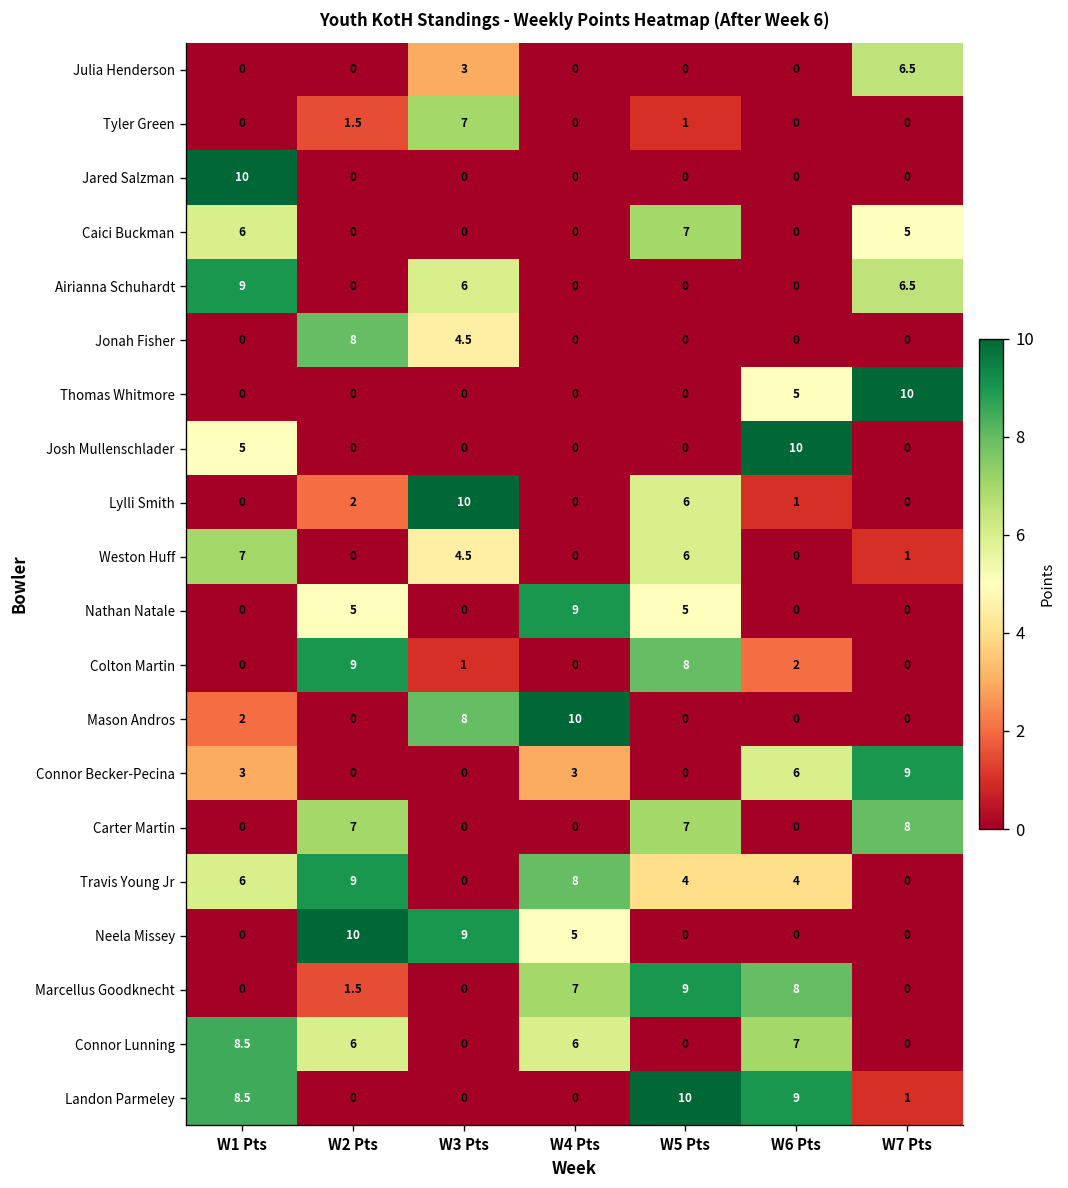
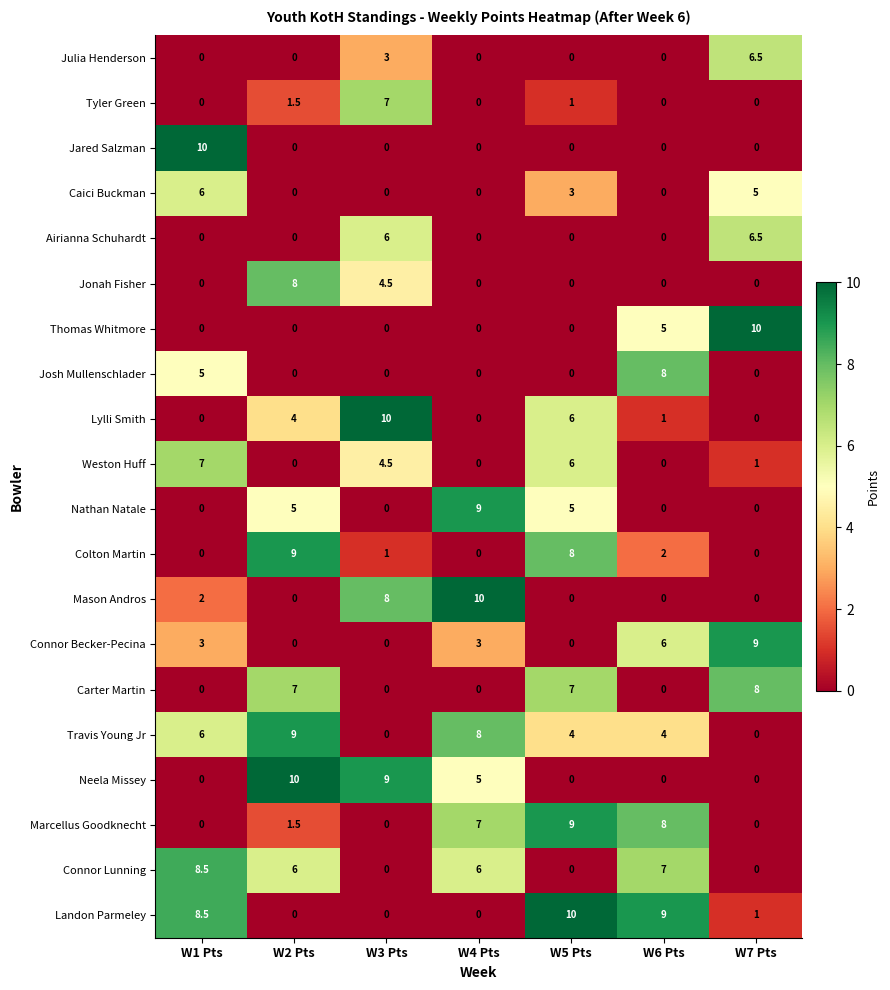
  {
    "Julia Henderson": {
      "W1 Pts": 0,
      "W2 Pts": 0,
      "W3 Pts": 3,
      "W4 Pts": 0,
      "W5 Pts": 0,
      "W6 Pts": 0,
      "W7 Pts": 6.5
    },
    "Tyler Green": {
      "W1 Pts": 0,
      "W2 Pts": 1.5,
      "W3 Pts": 7,
      "W4 Pts": 0,
      "W5 Pts": 1,
      "W6 Pts": 0,
      "W7 Pts": 0
    },
    "Jared Salzman": {
      "W1 Pts": 10,
      "W2 Pts": 0,
      "W3 Pts": 0,
      "W4 Pts": 0,
      "W5 Pts": 0,
      "W6 Pts": 0,
      "W7 Pts": 0
    },
    "Caici Buckman": {
      "W1 Pts": 6,
      "W2 Pts": 0,
      "W3 Pts": 0,
      "W4 Pts": 0,
-     "W5 Pts": 7,
+     "W5 Pts": 3,
      "W6 Pts": 0,
      "W7 Pts": 5
    },
    "Airianna Schuhardt": {
-     "W1 Pts": 9,
+     "W1 Pts": 0,
      "W2 Pts": 0,
      "W3 Pts": 6,
      "W4 Pts": 0,
      "W5 Pts": 0,
      "W6 Pts": 0,
      "W7 Pts": 6.5
    },
    "Jonah Fisher": {
      "W1 Pts": 0,
      "W2 Pts": 8,
      "W3 Pts": 4.5,
      "W4 Pts": 0,
      "W5 Pts": 0,
      "W6 Pts": 0,
      "W7 Pts": 0
    },
    "Thomas Whitmore": {
      "W1 Pts": 0,
      "W2 Pts": 0,
      "W3 Pts": 0,
      "W4 Pts": 0,
      "W5 Pts": 0,
      "W6 Pts": 5,
      "W7 Pts": 10
    },
    "Josh Mullenschlader": {
      "W1 Pts": 5,
      "W2 Pts": 0,
      "W3 Pts": 0,
      "W4 Pts": 0,
      "W5 Pts": 0,
-     "W6 Pts": 10,
+     "W6 Pts": 8,
      "W7 Pts": 0
    },
    "Lylli Smith": {
      "W1 Pts": 0,
-     "W2 Pts": 2,
+     "W2 Pts": 4,
      "W3 Pts": 10,
      "W4 Pts": 0,
      "W5 Pts": 6,
      "W6 Pts": 1,
      "W7 Pts": 0
    },
    "Weston Huff": {
      "W1 Pts": 7,
      "W2 Pts": 0,
      "W3 Pts": 4.5,
      "W4 Pts": 0,
      "W5 Pts": 6,
      "W6 Pts": 0,
      "W7 Pts": 1
    },
    "Nathan Natale": {
      "W1 Pts": 0,
      "W2 Pts": 5,
      "W3 Pts": 0,
      "W4 Pts": 9,
      "W5 Pts": 5,
      "W6 Pts": 0,
      "W7 Pts": 0
    },
    "Colton Martin": {
      "W1 Pts": 0,
      "W2 Pts": 9,
      "W3 Pts": 1,
      "W4 Pts": 0,
      "W5 Pts": 8,
      "W6 Pts": 2,
      "W7 Pts": 0
    },
    "Mason Andros": {
      "W1 Pts": 2,
      "W2 Pts": 0,
      "W3 Pts": 8,
      "W4 Pts": 10,
      "W5 Pts": 0,
      "W6 Pts": 0,
      "W7 Pts": 0
    },
    "Connor Becker-Pecina": {
      "W1 Pts": 3,
      "W2 Pts": 0,
      "W3 Pts": 0,
      "W4 Pts": 3,
      "W5 Pts": 0,
      "W6 Pts": 6,
      "W7 Pts": 9
    },
    "Carter Martin": {
      "W1 Pts": 0,
      "W2 Pts": 7,
      "W3 Pts": 0,
      "W4 Pts": 0,
      "W5 Pts": 7,
      "W6 Pts": 0,
      "W7 Pts": 8
    },
    "Travis Young Jr": {
      "W1 Pts": 6,
      "W2 Pts": 9,
      "W3 Pts": 0,
      "W4 Pts": 8,
      "W5 Pts": 4,
      "W6 Pts": 4,
      "W7 Pts": 0
    },
    "Neela Missey": {
      "W1 Pts": 0,
      "W2 Pts": 10,
      "W3 Pts": 9,
      "W4 Pts": 5,
      "W5 Pts": 0,
      "W6 Pts": 0,
      "W7 Pts": 0
    },
    "Marcellus Goodknecht": {
      "W1 Pts": 0,
      "W2 Pts": 1.5,
      "W3 Pts": 0,
      "W4 Pts": 7,
      "W5 Pts": 9,
      "W6 Pts": 8,
      "W7 Pts": 0
    },
    "Connor Lunning": {
      "W1 Pts": 8.5,
      "W2 Pts": 6,
      "W3 Pts": 0,
      "W4 Pts": 6,
      "W5 Pts": 0,
      "W6 Pts": 7,
      "W7 Pts": 0
    },
    "Landon Parmeley": {
      "W1 Pts": 8.5,
      "W2 Pts": 0,
      "W3 Pts": 0,
      "W4 Pts": 0,
      "W5 Pts": 10,
      "W6 Pts": 9,
      "W7 Pts": 1
    }
  }
